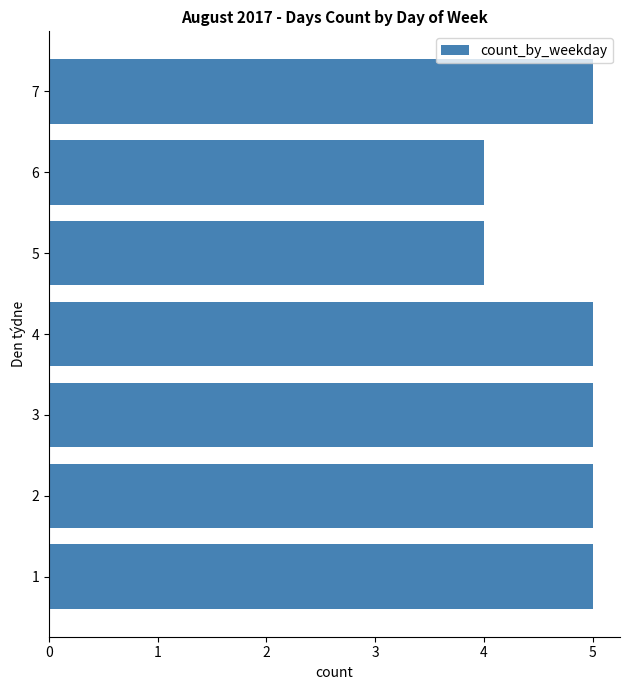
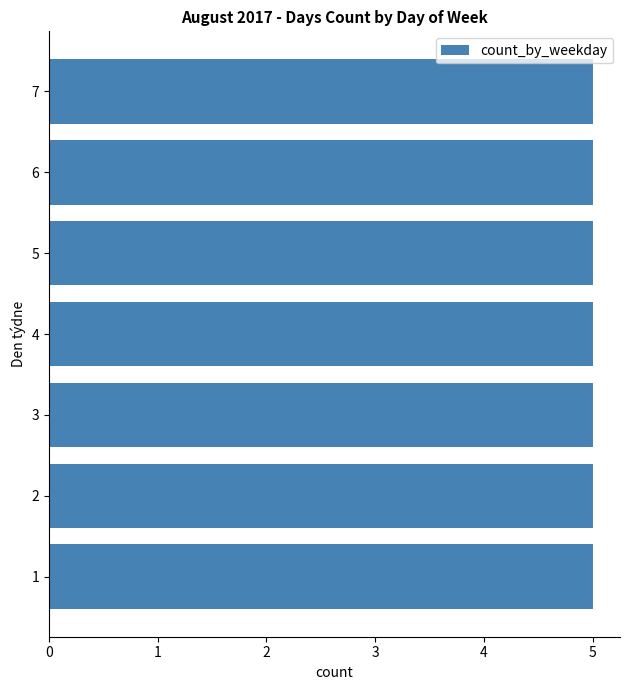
  {
    "7": 5,
-   "6": 4,
-   "5": 4,
+   "6": 5,
+   "5": 5,
    "4": 5,
    "3": 5,
    "2": 5,
    "1": 5
  }
